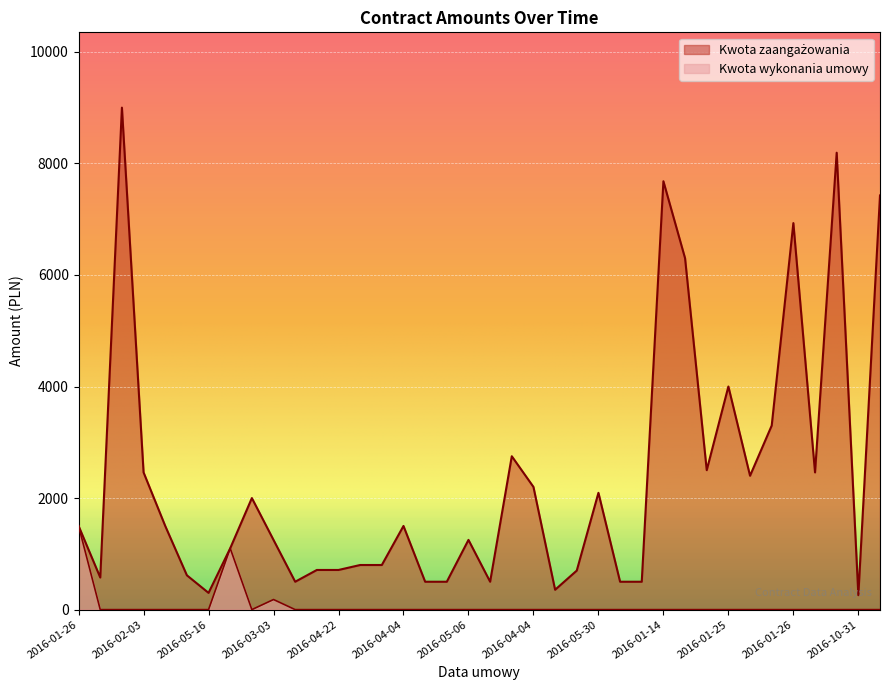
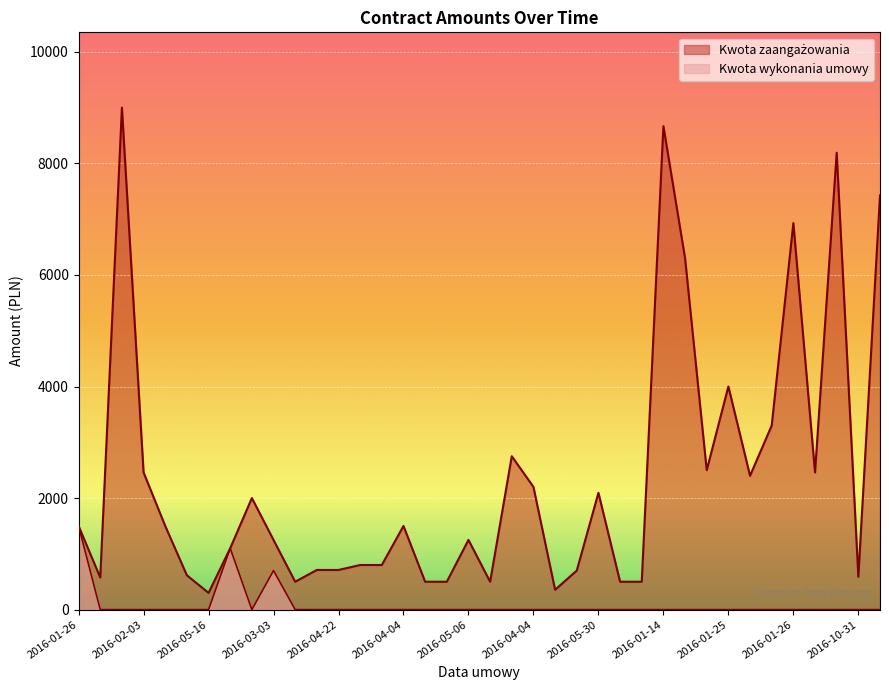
  {
    "Kwota zaangażowania": {
      "2016-03-03": 1200,
      "2016-05-30": 2100,
-     "2016-01-14": 7700,
-     "2016-10-31": 300
+     "2016-01-14": 8700,
+     "2016-10-31": 600
    },
    "Kwota wykonania umowy": {
-     "2016-03-03": 200,
+     "2016-03-03": 700,
      "2016-05-30": 0,
      "2016-01-14": 0,
      "2016-10-31": 0
    }
  }
